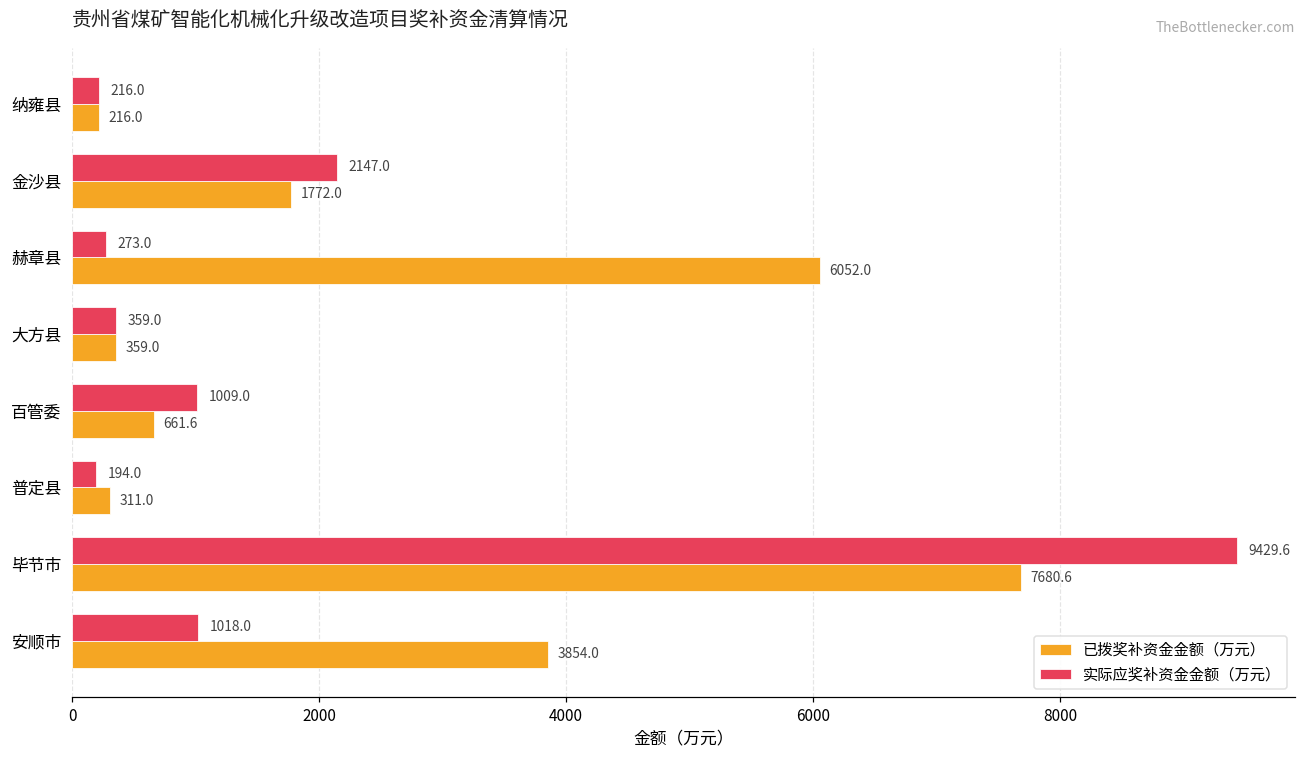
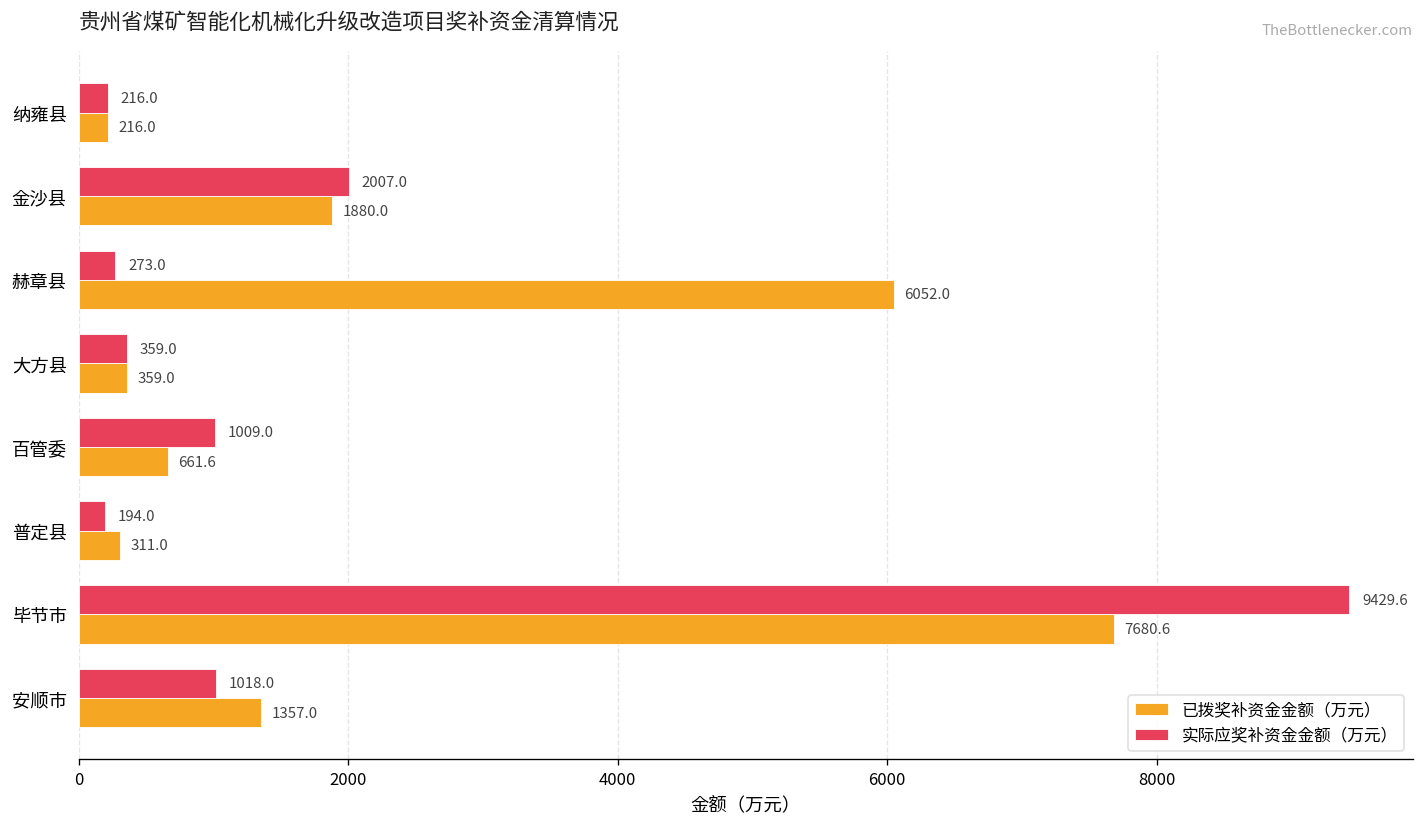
  {
    "已拨奖补资金金额（万元）": {
      "纳雍县": 216.0,
-     "金沙县": 1772.0,
+     "金沙县": 1880.0,
      "赫章县": 6052.0,
      "大方县": 359.0,
      "百管委": 661.6,
      "普定县": 311.0,
      "毕节市": 7680.6,
-     "安顺市": 3854.0
+     "安顺市": 1357.0
    },
    "实际应奖补资金金额（万元）": {
      "纳雍县": 216.0,
-     "金沙县": 2147.0,
+     "金沙县": 2007.0,
      "赫章县": 273.0,
      "大方县": 359.0,
      "百管委": 1009.0,
      "普定县": 194.0,
      "毕节市": 9429.6,
      "安顺市": 1018.0
    }
  }
